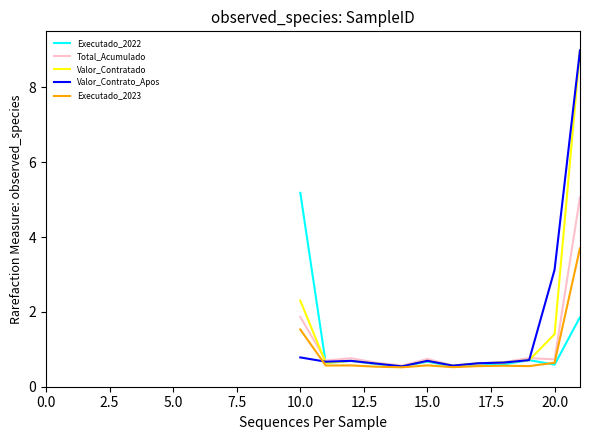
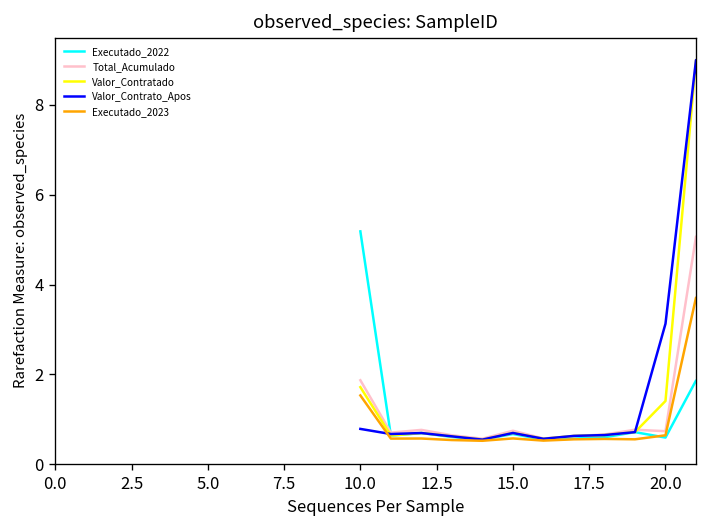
  {
    "Executado_2022": {
      "10.0": 5.2
    },
    "Total_Acumulado": {
      "10.0": 1.9,
      "20.0": 0.7
    },
    "Valor_Contratado": {
-     "10.0": 2.3,
+     "10.0": 1.7,
      "20.0": 1.4
    },
    "Valor_Contrato_Apos": {
      "10.0": 0.8,
      "20.0": 3.1
    },
    "Executado_2023": {
      "10.0": 1.5,
      "15.0": 0.6
    }
  }
